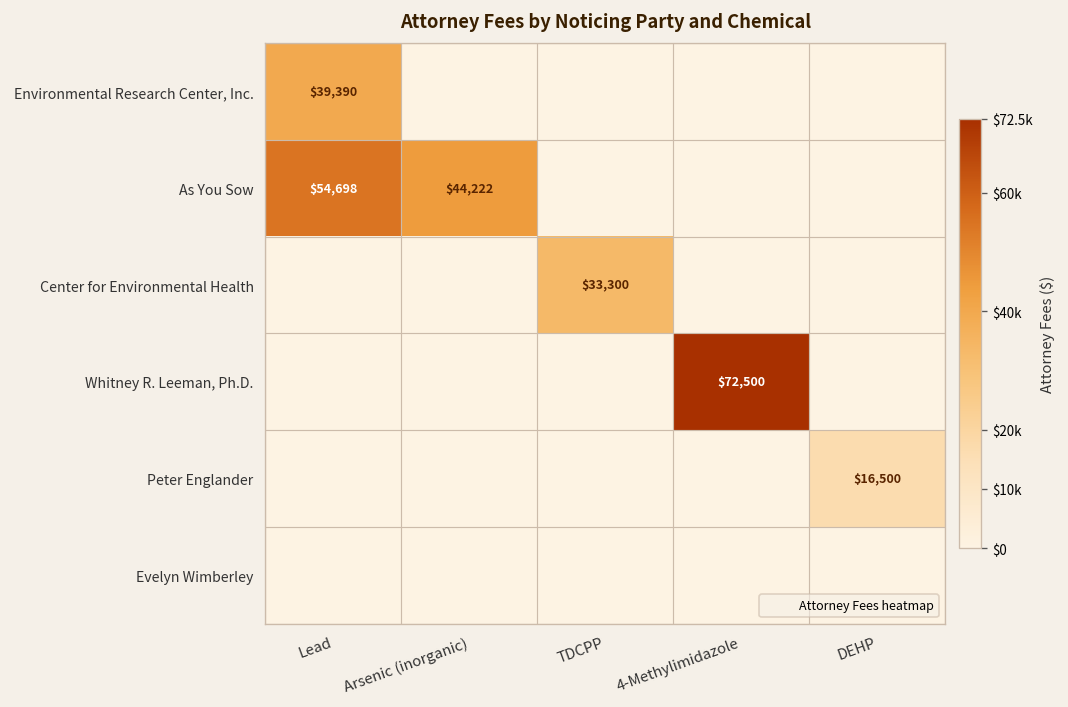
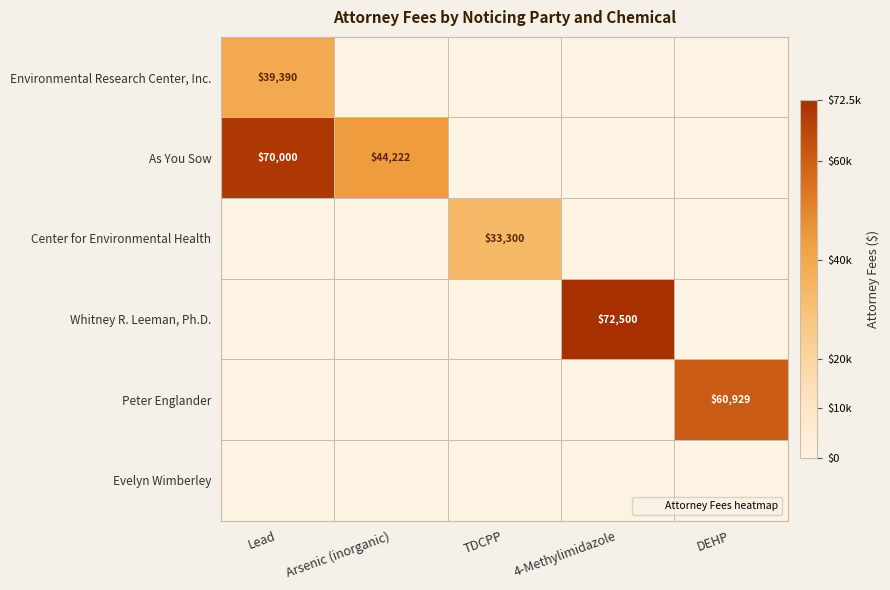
  {
    "Environmental Research Center, Inc.": {
      "Lead": "$39,390"
    },
    "As You Sow": {
-     "Lead": "$54,698",
+     "Lead": "$70,000",
      "Arsenic (inorganic)": "$44,222"
    },
    "Center for Environmental Health": {
      "TDCPP": "$33,300"
    },
    "Whitney R. Leeman, Ph.D.": {
      "4-Methylimidazole": "$72,500"
    },
    "Peter Englander": {
-     "DEHP": "$16,500"
+     "DEHP": "$60,929"
    }
  }
